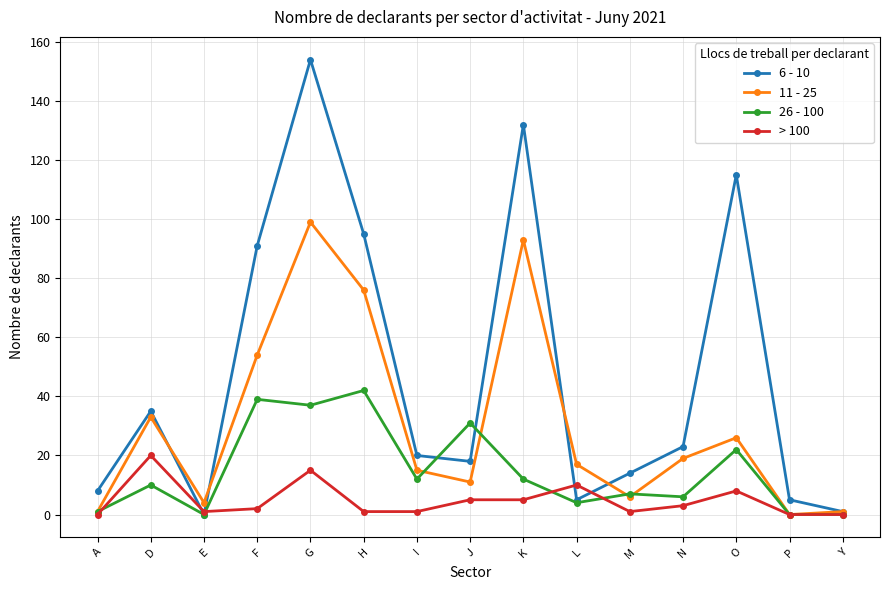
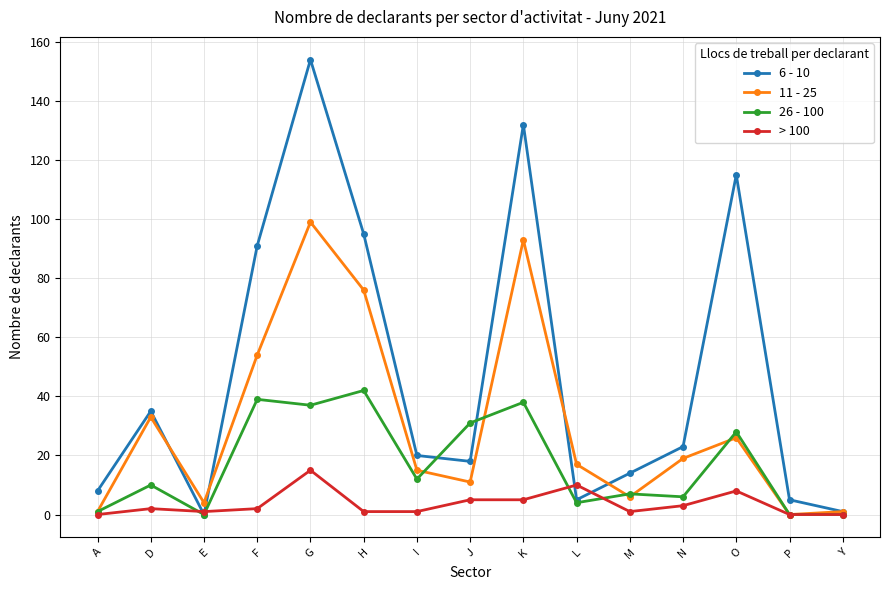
  {
    "6 - 10": {
      "A": 8,
      "D": 35,
      "F": 91,
      "G": 154,
      "H": 95,
      "I": 20,
      "J": 18,
      "K": 132,
      "L": 5,
      "M": 14,
      "N": 23,
      "O": 115,
      "P": 5
    },
    "11 - 25": {
      "D": 33,
      "E": 4,
      "F": 54,
      "G": 99,
      "H": 76,
      "I": 15,
      "J": 11,
      "K": 93,
      "L": 17,
      "M": 6,
      "N": 19,
      "O": 26
    },
    "26 - 100": {
      "D": 10,
      "F": 39,
      "G": 37,
      "H": 42,
      "I": 12,
      "J": 31,
-     "K": 12,
+     "K": 38,
      "L": 4,
      "M": 7,
      "N": 6,
-     "O": 22
+     "O": 28
    },
    "> 100": {
      "A": 0,
-     "D": 20,
+     "D": 2,
      "E": 1,
      "F": 2,
      "G": 15,
      "H": 1,
      "I": 1,
      "J": 5,
      "K": 5,
      "L": 10,
      "M": 1,
      "N": 3,
      "O": 8
    }
  }
